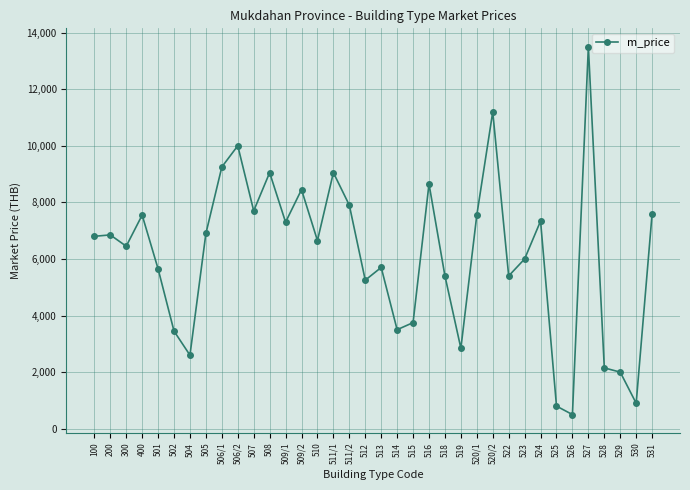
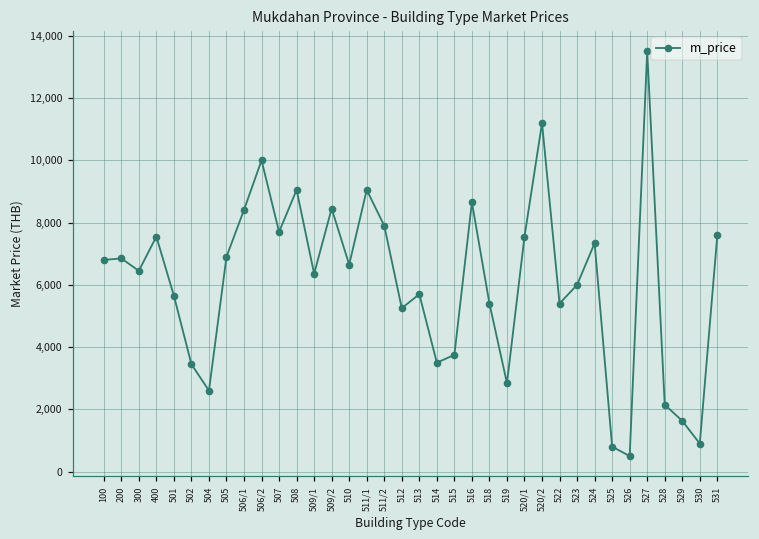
  {
    "100": "6,800",
    "200": "6,900",
    "300": "6,500",
    "400": "7,600",
    "501": "5,700",
    "502": "3,500",
    "504": "2,600",
    "505": "6,900",
-   "506/1": "9,300",
+   "506/1": "8,400",
    "506/2": "10,000",
    "507": "7,700",
    "508": "9,100",
-   "509/1": "7,300",
+   "509/1": "6,400",
    "509/2": "8,500",
    "510": "6,700",
    "511/1": "9,100",
    "511/2": "7,900",
    "512": "5,300",
    "513": "5,700",
    "514": "3,500",
    "515": "3,800",
    "516": "8,700",
    "518": "5,400",
    "519": "2,800",
    "520/1": "7,600",
    "520/2": "11,200",
    "522": "5,400",
    "523": "6,000",
    "524": "7,300",
    "525": "800",
    "526": "500",
    "527": "13,500",
    "528": "2,200",
-   "529": "2,000",
+   "529": "1,600",
    "530": "900",
    "531": "7,600"
  }
